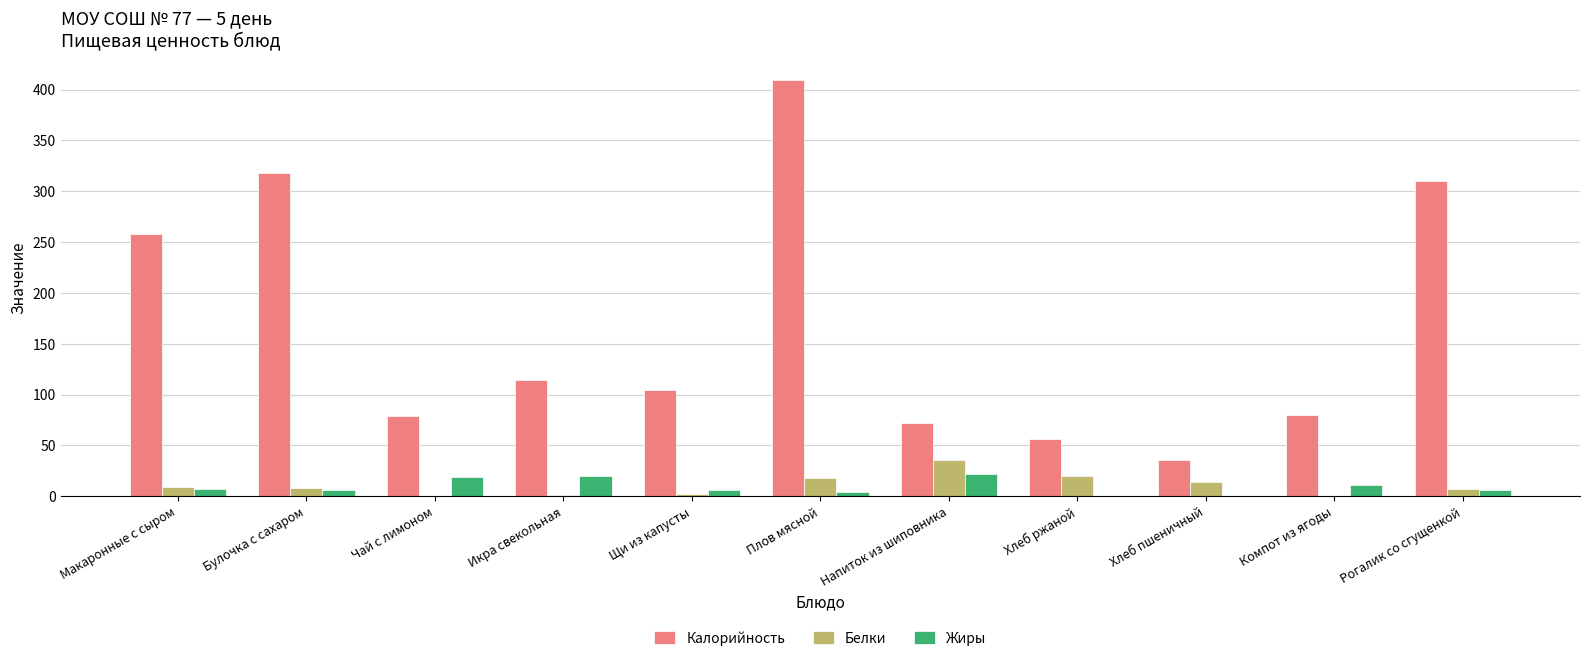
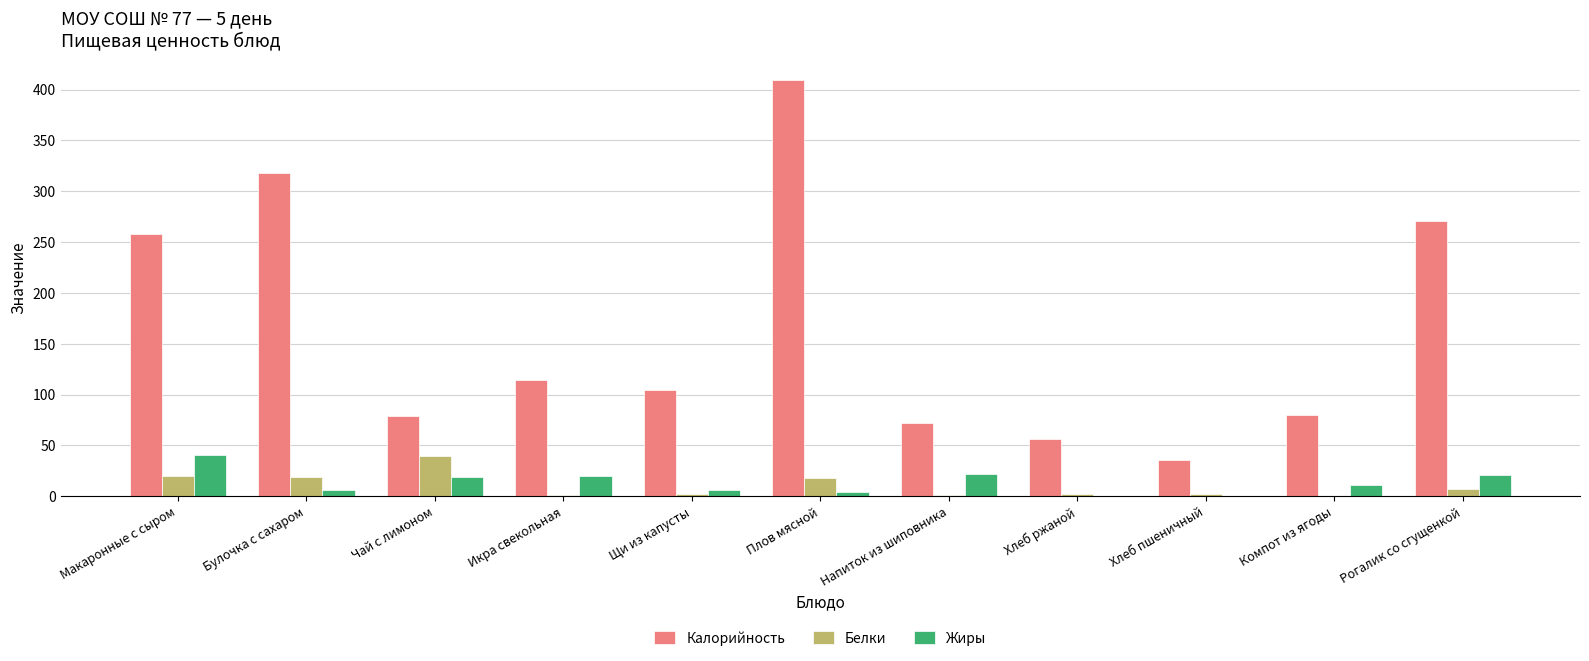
  {
    "Калорийность": {
      "Макаронные с сыром": 258,
      "Булочка с сахаром": 318,
      "Чай с лимоном": 79,
      "Икра свекольная": 114,
      "Щи из капусты": 105,
      "Плов мясной": 409,
      "Напиток из шиповника": 72,
      "Хлеб ржаной": 56,
      "Хлеб пшеничный": 36,
      "Компот из ягоды": 80,
-     "Рогалик со сгущенкой": 310
+     "Рогалик со сгущенкой": 271
    },
    "Белки": {
-     "Макаронные с сыром": 9,
-     "Булочка с сахаром": 8,
-     "Чай с лимоном": 0,
+     "Макаронные с сыром": 20,
+     "Булочка с сахаром": 19,
+     "Чай с лимоном": 40,
      "Плов мясной": 18,
-     "Напиток из шиповника": 36,
-     "Хлеб ржаной": 20,
-     "Хлеб пшеничный": 14,
+     "Напиток из шиповника": 1,
+     "Хлеб ржаной": 2,
+     "Хлеб пшеничный": 2,
      "Рогалик со сгущенкой": 7
    },
    "Жиры": {
-     "Макаронные с сыром": 7,
+     "Макаронные с сыром": 41,
      "Булочка с сахаром": 6,
      "Чай с лимоном": 19,
      "Икра свекольная": 20,
      "Щи из капусты": 6,
      "Плов мясной": 5,
      "Напиток из шиповника": 22,
      "Компот из ягоды": 11,
-     "Рогалик со сгущенкой": 6
+     "Рогалик со сгущенкой": 21
    }
  }
